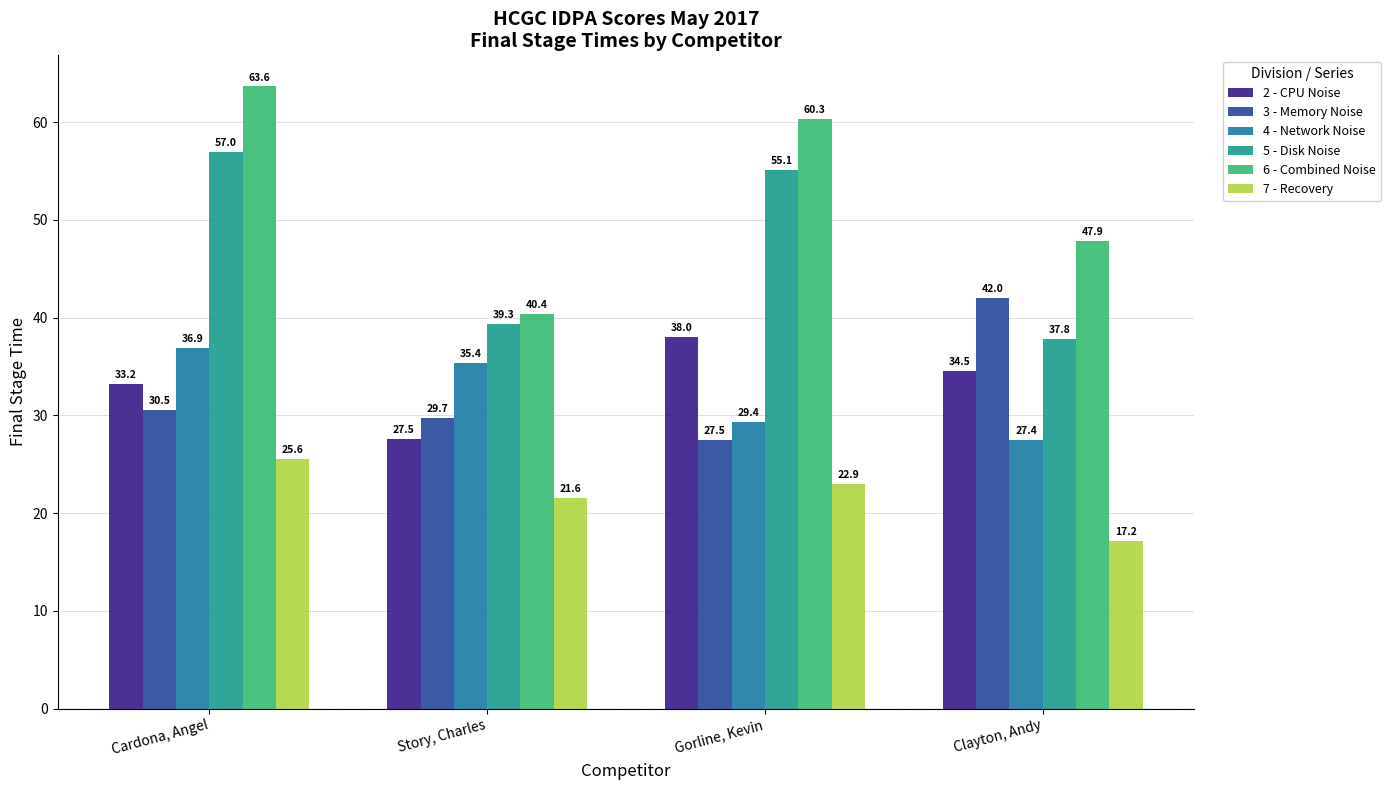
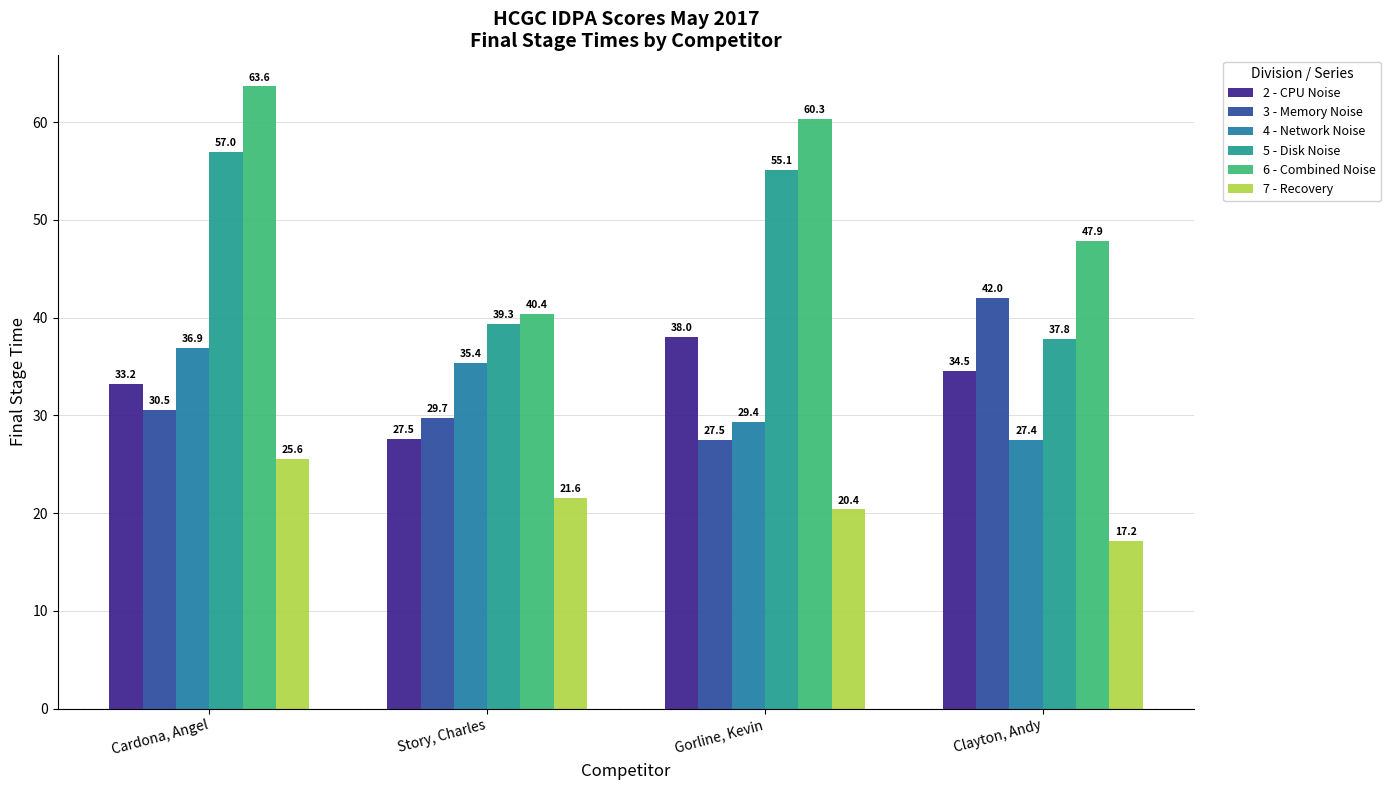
  {
    "7 - Recovery": {
      "Cardona, Angel": 25.6,
      "Story, Charles": 21.6,
-     "Gorline, Kevin": 22.9,
+     "Gorline, Kevin": 20.4,
      "Clayton, Andy": 17.2
    }
  }
